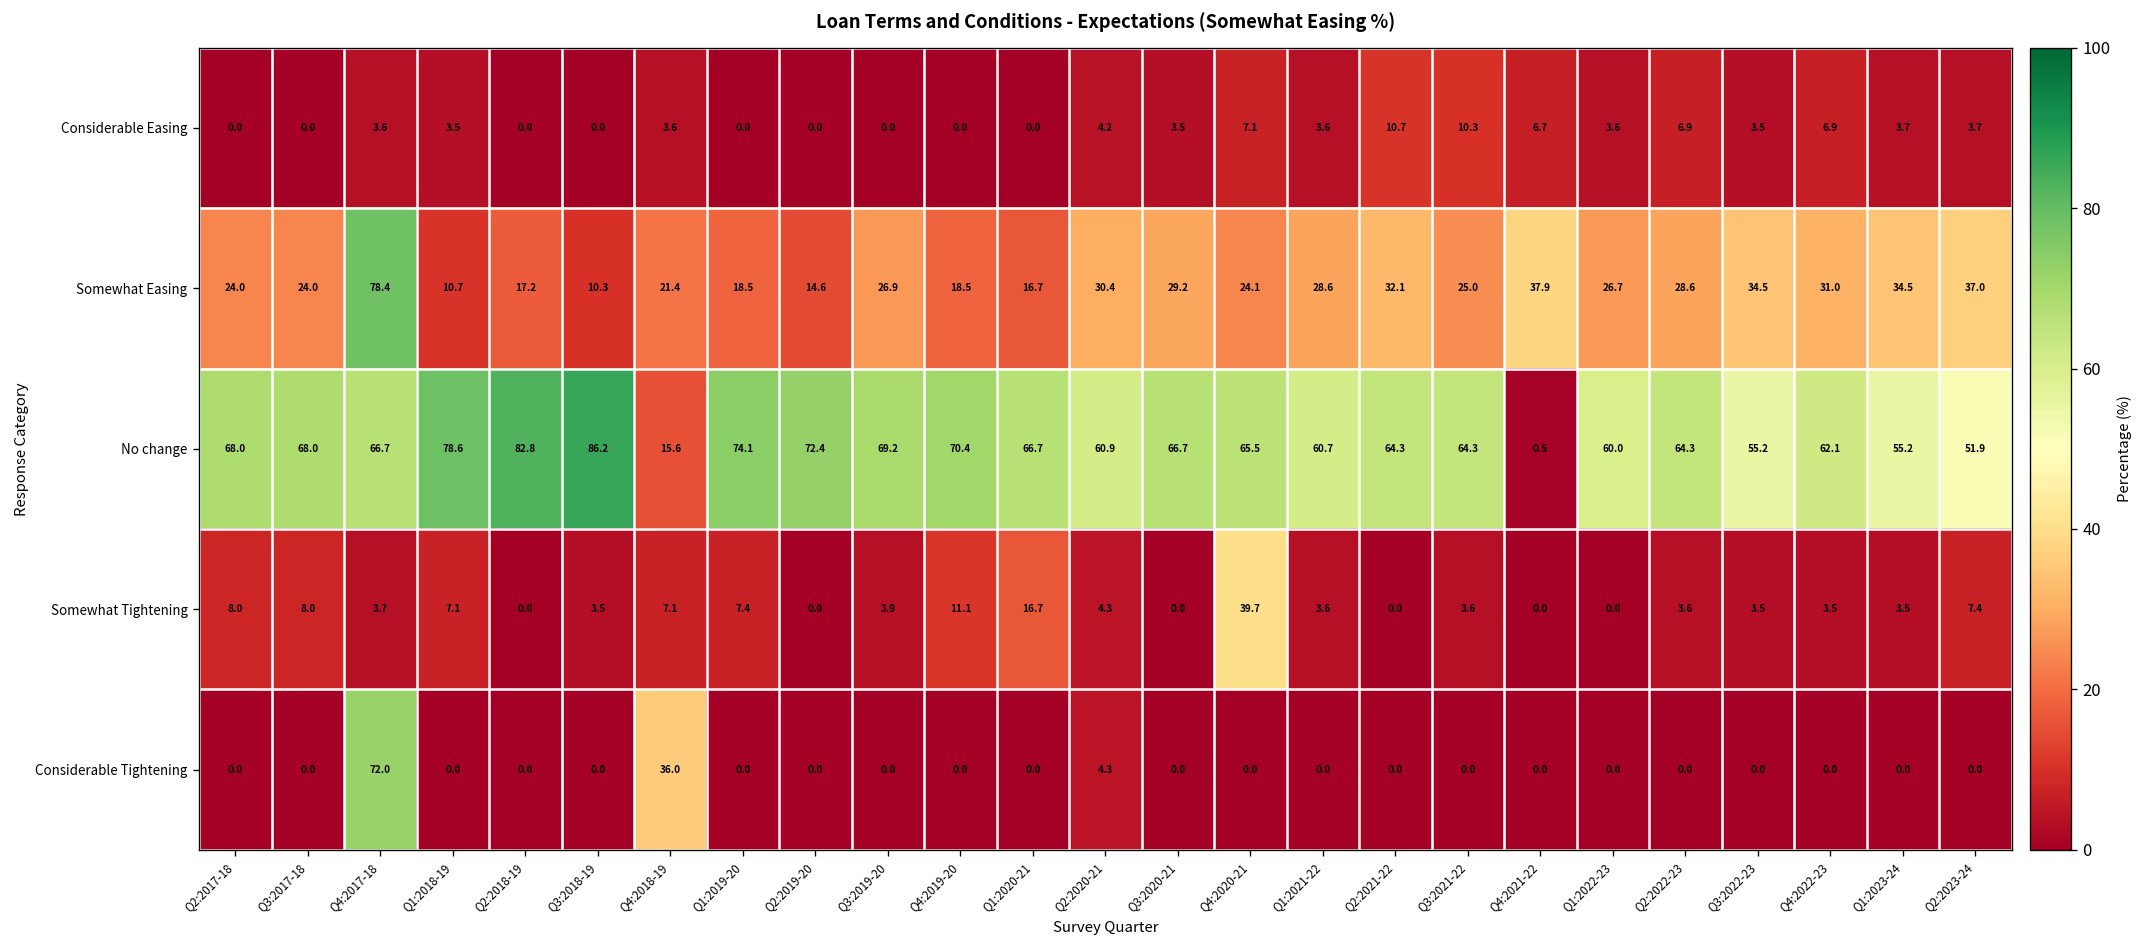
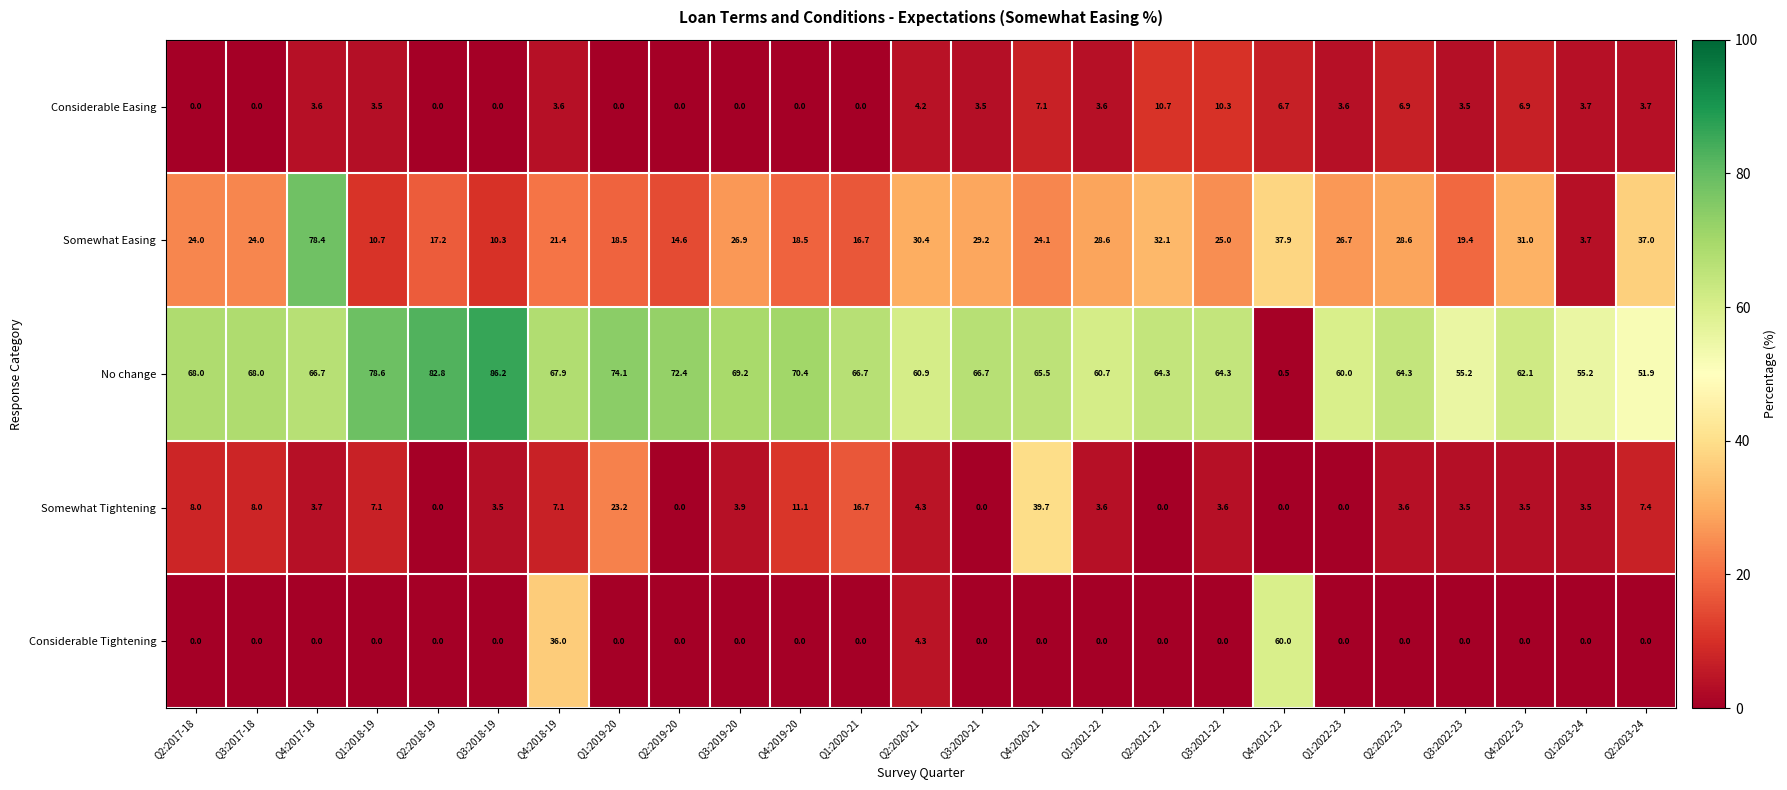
  {
    "Considerable Easing": {
      "Q2:2017-18": 0.0,
      "Q3:2017-18": 0.0,
      "Q4:2017-18": 3.6,
      "Q1:2018-19": 3.5,
      "Q2:2018-19": 0.0,
      "Q3:2018-19": 0.0,
      "Q4:2018-19": 3.6,
      "Q1:2019-20": 0.0,
      "Q2:2019-20": 0.0,
      "Q3:2019-20": 0.0,
      "Q4:2019-20": 0.0,
      "Q1:2020-21": 0.0,
      "Q2:2020-21": 4.2,
      "Q3:2020-21": 3.5,
      "Q4:2020-21": 7.1,
      "Q1:2021-22": 3.6,
      "Q2:2021-22": 10.7,
      "Q3:2021-22": 10.3,
      "Q4:2021-22": 6.7,
      "Q1:2022-23": 3.6,
      "Q2:2022-23": 6.9,
      "Q3:2022-23": 3.5,
      "Q4:2022-23": 6.9,
      "Q1:2023-24": 3.7,
      "Q2:2023-24": 3.7
    },
    "Somewhat Easing": {
      "Q2:2017-18": 24.0,
      "Q3:2017-18": 24.0,
      "Q4:2017-18": 78.4,
      "Q1:2018-19": 10.7,
      "Q2:2018-19": 17.2,
      "Q3:2018-19": 10.3,
      "Q4:2018-19": 21.4,
      "Q1:2019-20": 18.5,
      "Q2:2019-20": 14.6,
      "Q3:2019-20": 26.9,
      "Q4:2019-20": 18.5,
      "Q1:2020-21": 16.7,
      "Q2:2020-21": 30.4,
      "Q3:2020-21": 29.2,
      "Q4:2020-21": 24.1,
      "Q1:2021-22": 28.6,
      "Q2:2021-22": 32.1,
      "Q3:2021-22": 25.0,
      "Q4:2021-22": 37.9,
      "Q1:2022-23": 26.7,
      "Q2:2022-23": 28.6,
-     "Q3:2022-23": 34.5,
+     "Q3:2022-23": 19.4,
      "Q4:2022-23": 31.0,
-     "Q1:2023-24": 34.5,
+     "Q1:2023-24": 3.7,
      "Q2:2023-24": 37.0
    },
    "No change": {
      "Q2:2017-18": 68.0,
      "Q3:2017-18": 68.0,
      "Q4:2017-18": 66.7,
      "Q1:2018-19": 78.6,
      "Q2:2018-19": 82.8,
      "Q3:2018-19": 86.2,
-     "Q4:2018-19": 15.6,
+     "Q4:2018-19": 67.9,
      "Q1:2019-20": 74.1,
      "Q2:2019-20": 72.4,
      "Q3:2019-20": 69.2,
      "Q4:2019-20": 70.4,
      "Q1:2020-21": 66.7,
      "Q2:2020-21": 60.9,
      "Q3:2020-21": 66.7,
      "Q4:2020-21": 65.5,
      "Q1:2021-22": 60.7,
      "Q2:2021-22": 64.3,
      "Q3:2021-22": 64.3,
      "Q4:2021-22": 0.5,
      "Q1:2022-23": 60.0,
      "Q2:2022-23": 64.3,
      "Q3:2022-23": 55.2,
      "Q4:2022-23": 62.1,
      "Q1:2023-24": 55.2,
      "Q2:2023-24": 51.9
    },
    "Somewhat Tightening": {
      "Q2:2017-18": 8.0,
      "Q3:2017-18": 8.0,
      "Q4:2017-18": 3.7,
      "Q1:2018-19": 7.1,
      "Q2:2018-19": 0.0,
      "Q3:2018-19": 3.5,
      "Q4:2018-19": 7.1,
-     "Q1:2019-20": 7.4,
+     "Q1:2019-20": 23.2,
      "Q2:2019-20": 0.0,
      "Q3:2019-20": 3.9,
      "Q4:2019-20": 11.1,
      "Q1:2020-21": 16.7,
      "Q2:2020-21": 4.3,
      "Q3:2020-21": 0.0,
      "Q4:2020-21": 39.7,
      "Q1:2021-22": 3.6,
      "Q2:2021-22": 0.0,
      "Q3:2021-22": 3.6,
      "Q4:2021-22": 0.0,
      "Q1:2022-23": 0.0,
      "Q2:2022-23": 3.6,
      "Q3:2022-23": 3.5,
      "Q4:2022-23": 3.5,
      "Q1:2023-24": 3.5,
      "Q2:2023-24": 7.4
    },
    "Considerable Tightening": {
      "Q2:2017-18": 0.0,
      "Q3:2017-18": 0.0,
-     "Q4:2017-18": 72.0,
+     "Q4:2017-18": 0.0,
      "Q1:2018-19": 0.0,
      "Q2:2018-19": 0.0,
      "Q3:2018-19": 0.0,
      "Q4:2018-19": 36.0,
      "Q1:2019-20": 0.0,
      "Q2:2019-20": 0.0,
      "Q3:2019-20": 0.0,
      "Q4:2019-20": 0.0,
      "Q1:2020-21": 0.0,
      "Q2:2020-21": 4.3,
      "Q3:2020-21": 0.0,
      "Q4:2020-21": 0.0,
      "Q1:2021-22": 0.0,
      "Q2:2021-22": 0.0,
      "Q3:2021-22": 0.0,
-     "Q4:2021-22": 0.0,
+     "Q4:2021-22": 60.0,
      "Q1:2022-23": 0.0,
      "Q2:2022-23": 0.0,
      "Q3:2022-23": 0.0,
      "Q4:2022-23": 0.0,
      "Q1:2023-24": 0.0,
      "Q2:2023-24": 0.0
    }
  }
